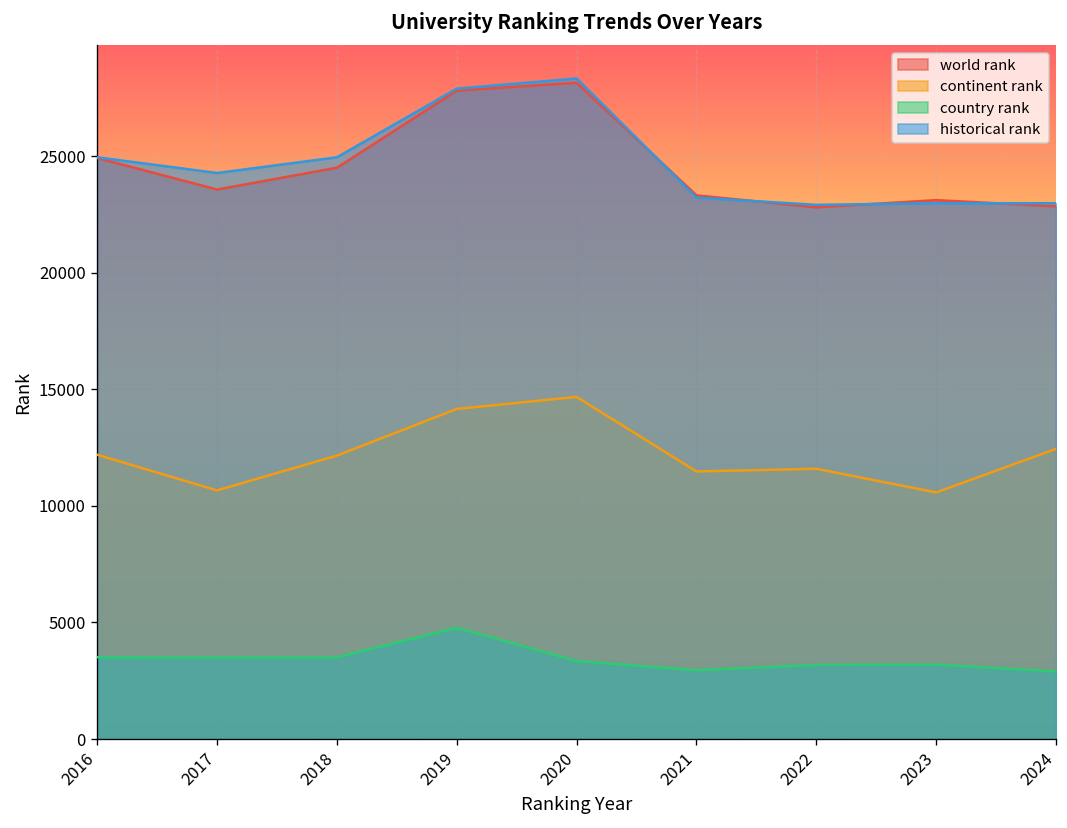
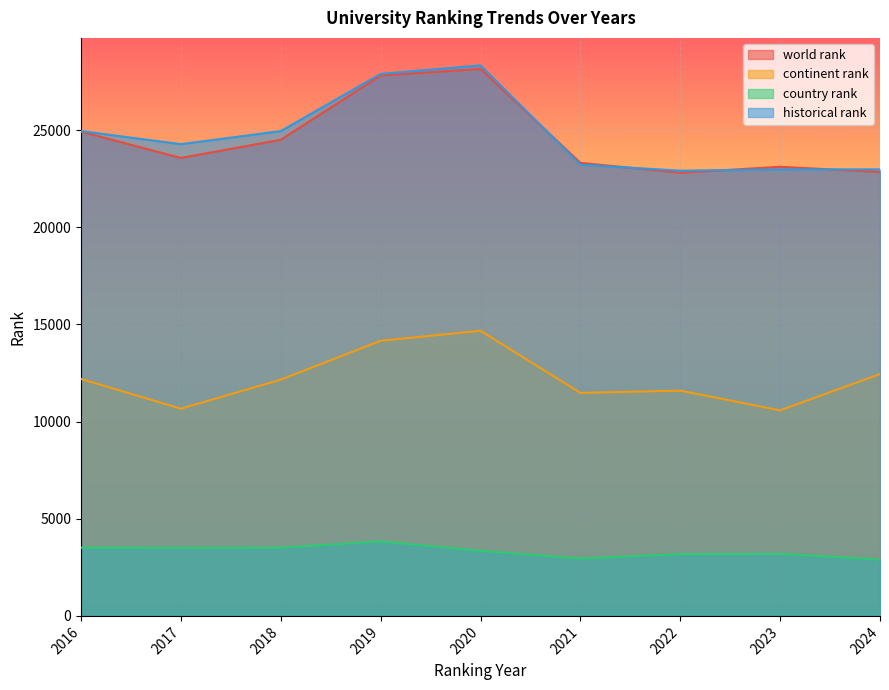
  {
    "world rank": {
      "2017": 23600,
      "2018": 24500,
      "2020": 28200,
      "2023": 23100,
      "2024": 22800
    },
    "continent rank": {
      "2016": 12200,
      "2017": 10700,
      "2018": 12200,
      "2019": 14200,
      "2020": 14700,
      "2021": 11500,
      "2022": 11600,
      "2023": 10600,
      "2024": 12400
    },
    "country rank": {
      "2016": 3500,
      "2017": 3500,
      "2018": 3500,
-     "2019": 4800,
+     "2019": 3800,
      "2020": 3400,
      "2021": 3000,
      "2022": 3200,
      "2023": 3200,
      "2024": 2900
    },
    "historical rank": {
      "2017": 24300,
      "2018": 25000,
      "2020": 28300,
      "2023": 23000,
      "2024": 23000
    }
  }
